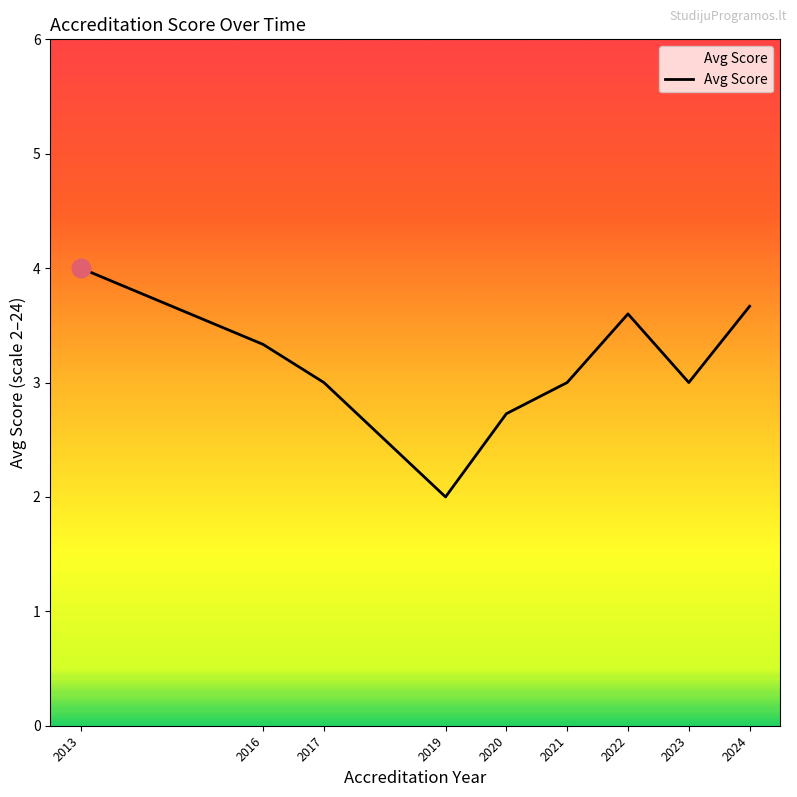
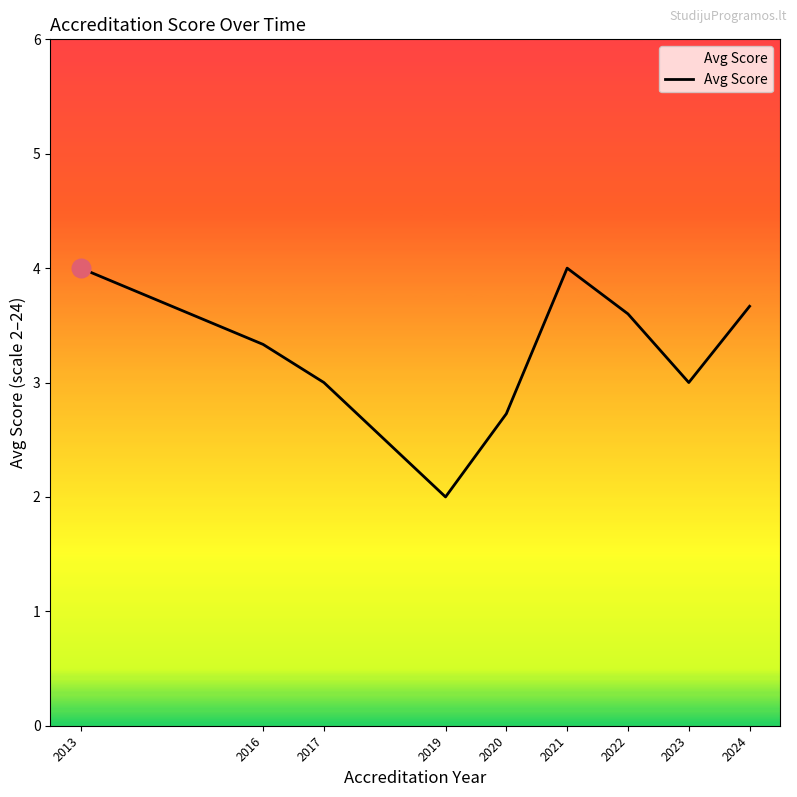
  {
    "Avg Score": {
      "2016": 3.33,
      "2017": 3,
      "2019": 2,
      "2020": 2.73,
-     "2021": 3,
+     "2021": 4,
      "2022": 3.60,
      "2023": 3,
      "2024": 3.67
    }
  }
